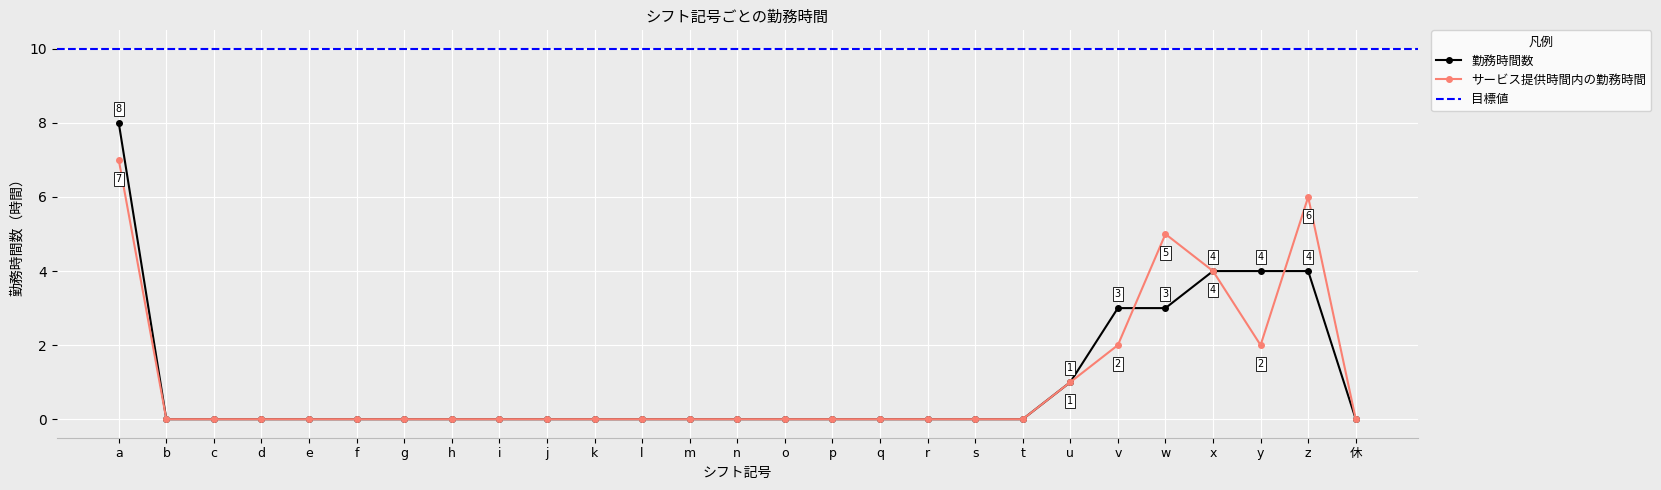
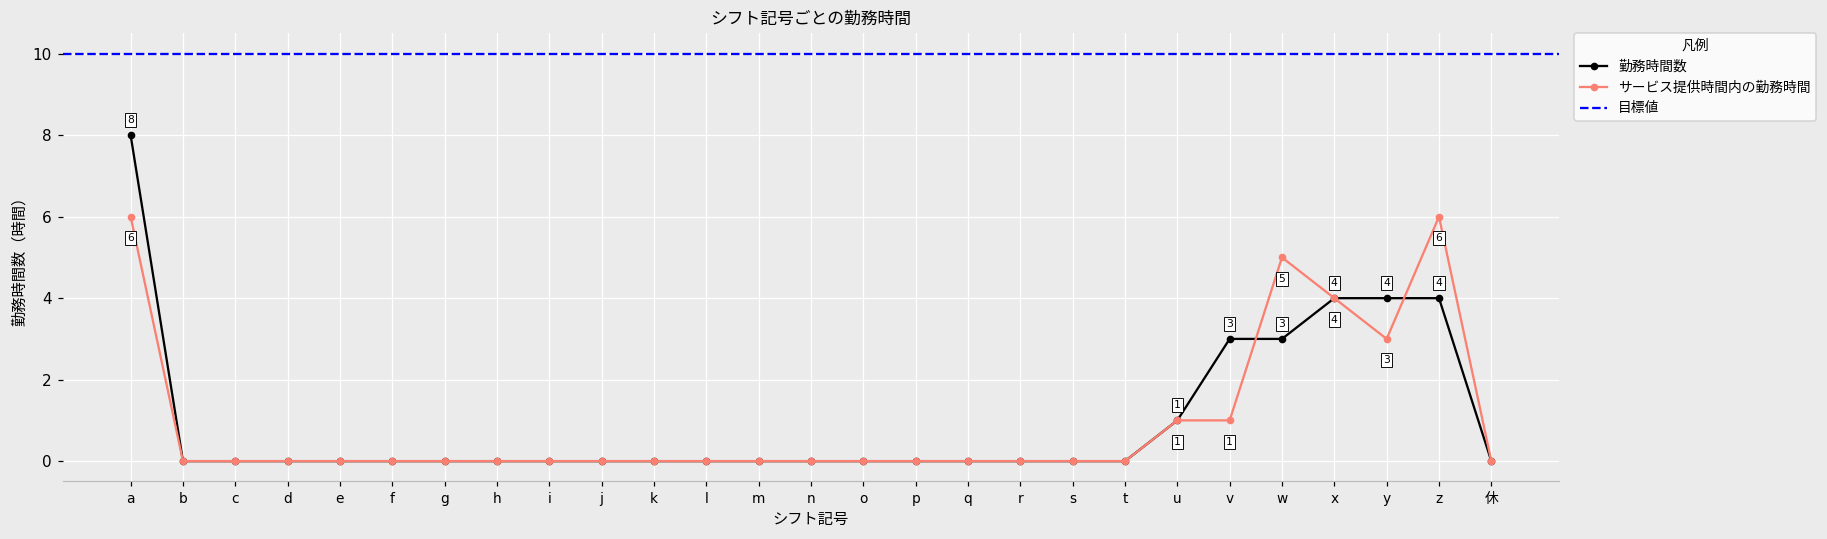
  {
    "サービス提供時間内の勤務時間": {
-     "a": 7,
-     "v": 2,
-     "y": 2
+     "a": 6,
+     "v": 1,
+     "y": 3
    }
  }
